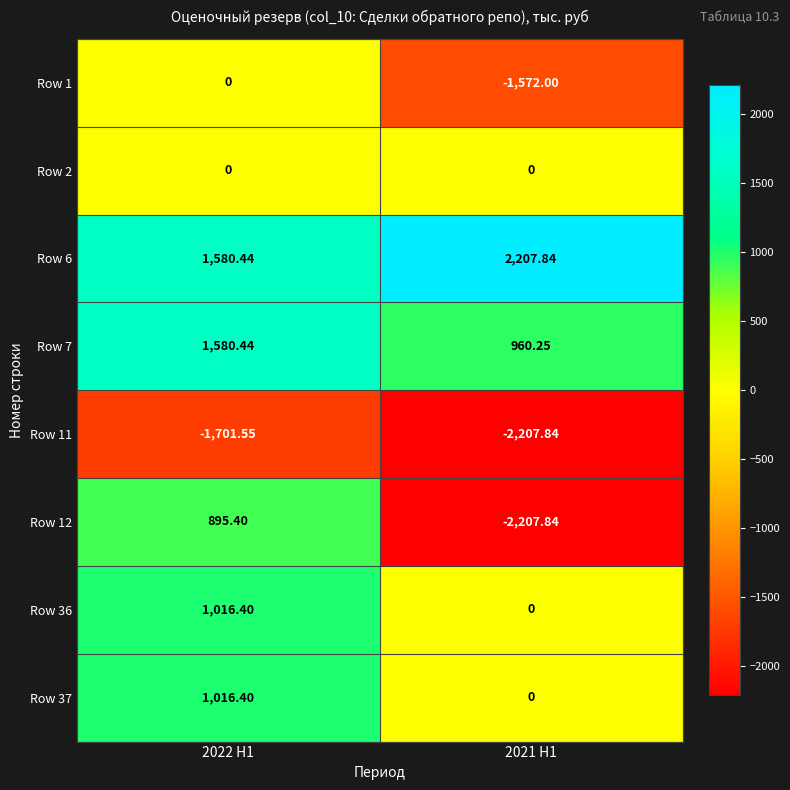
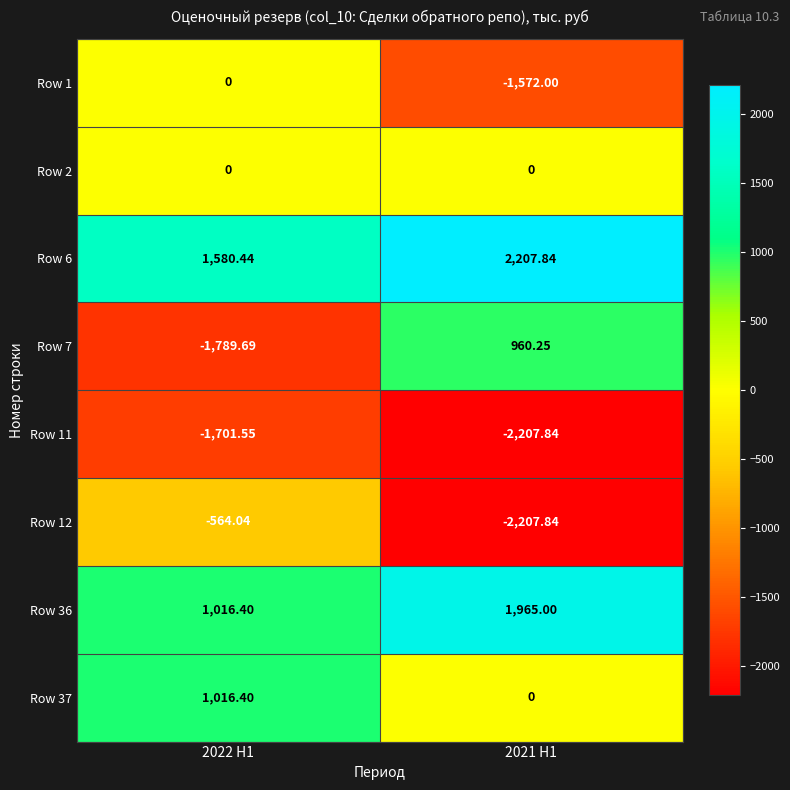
  {
    "Row 1": {
      "2022 H1": "0",
      "2021 H1": "-1,572.00"
    },
    "Row 2": {
      "2022 H1": "0",
      "2021 H1": "0"
    },
    "Row 6": {
      "2022 H1": "1,580.44",
      "2021 H1": "2,207.84"
    },
    "Row 7": {
-     "2022 H1": "1,580.44",
+     "2022 H1": "-1,789.69",
      "2021 H1": "960.25"
    },
    "Row 11": {
      "2022 H1": "-1,701.55",
      "2021 H1": "-2,207.84"
    },
    "Row 12": {
-     "2022 H1": "895.40",
+     "2022 H1": "-564.04",
      "2021 H1": "-2,207.84"
    },
    "Row 36": {
      "2022 H1": "1,016.40",
-     "2021 H1": "0"
+     "2021 H1": "1,965.00"
    },
    "Row 37": {
      "2022 H1": "1,016.40",
      "2021 H1": "0"
    }
  }
